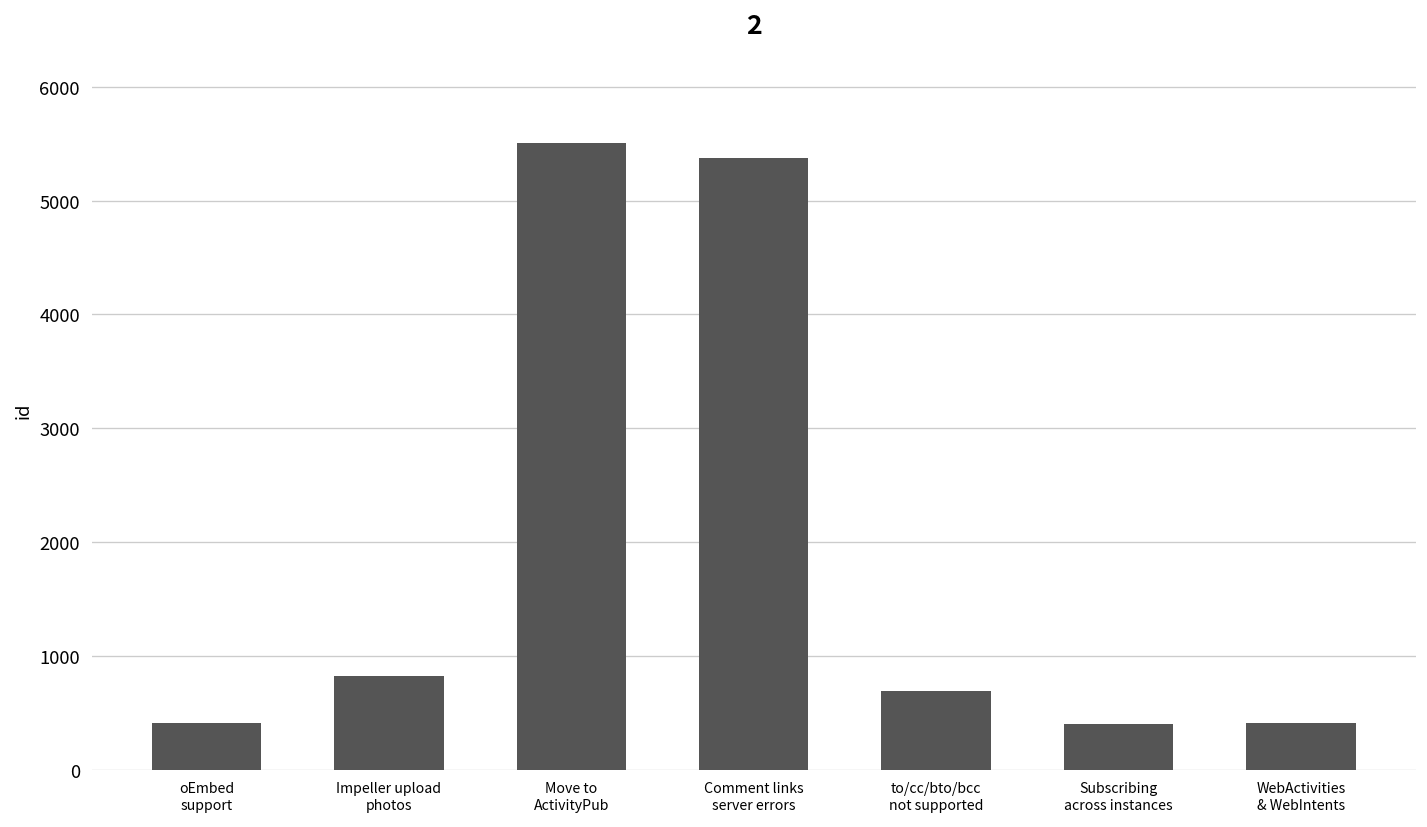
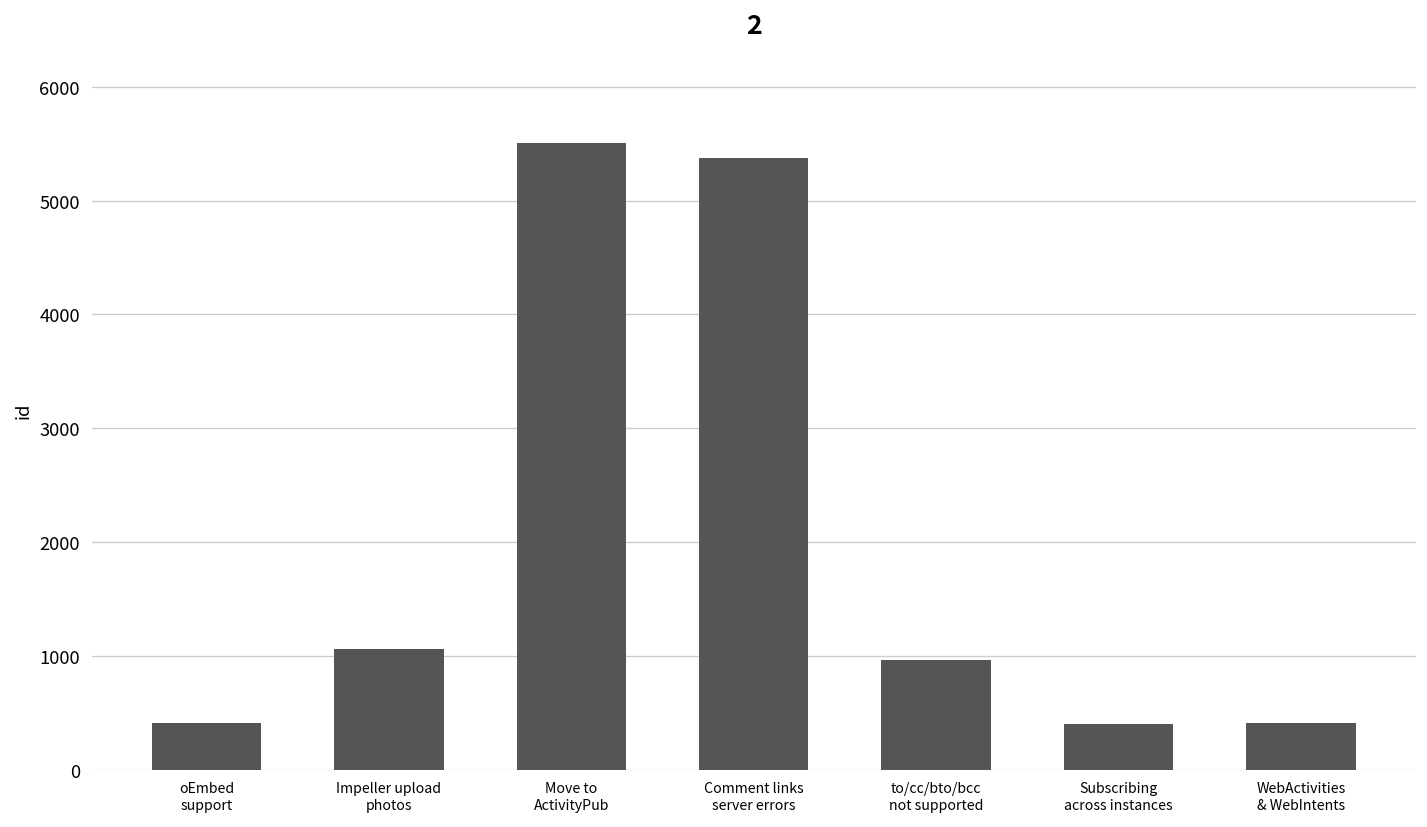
  {
    "oEmbed support": 400,
-   "Impeller upload photos": 800,
+   "Impeller upload photos": 1100,
    "Move to ActivityPub": 5500,
    "Comment links server errors": 5400,
-   "to/cc/bto/bcc not supported": 700,
+   "to/cc/bto/bcc not supported": 1000,
    "Subscribing across instances": 400,
    "WebActivities & WebIntents": 400
  }
